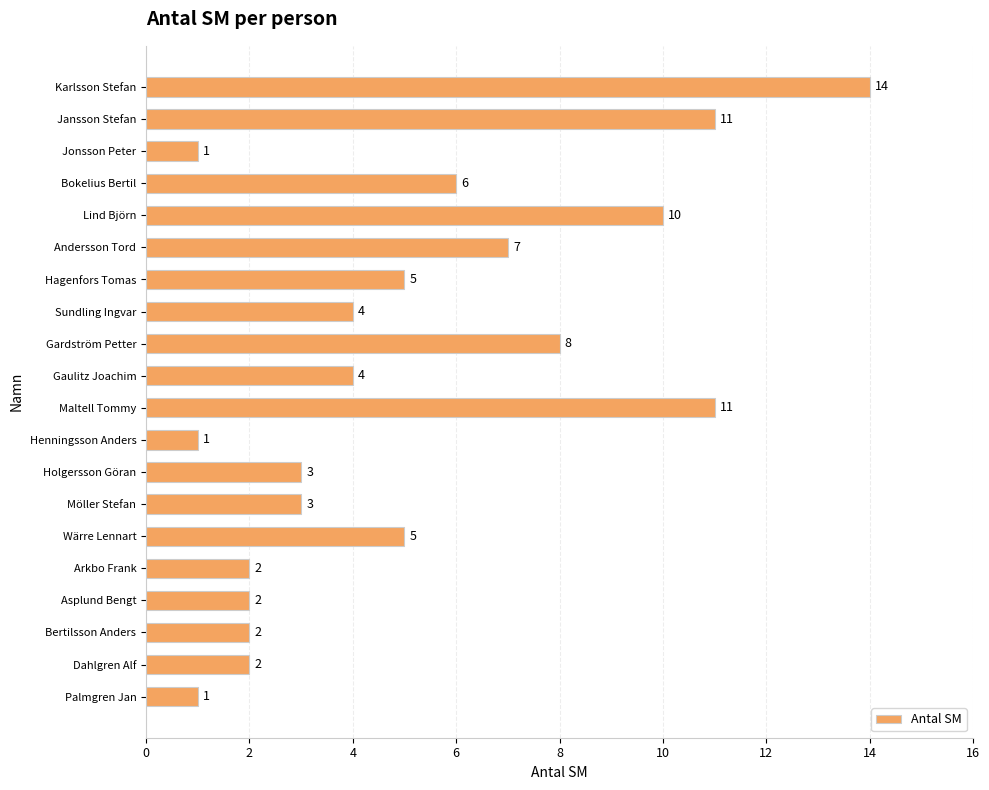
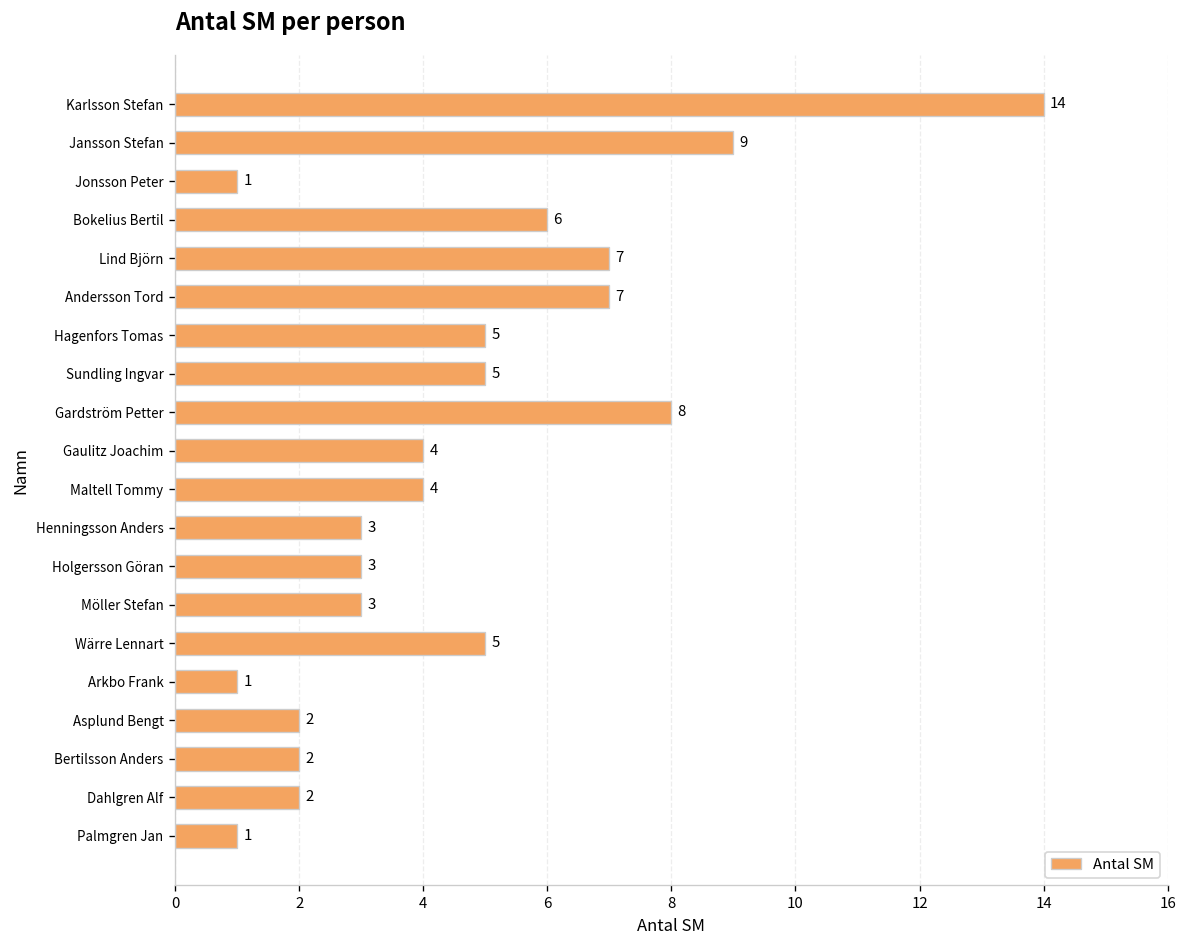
  {
    "Karlsson Stefan": 14,
-   "Jansson Stefan": 11,
+   "Jansson Stefan": 9,
    "Jonsson Peter": 1,
    "Bokelius Bertil": 6,
-   "Lind Björn": 10,
+   "Lind Björn": 7,
    "Andersson Tord": 7,
    "Hagenfors Tomas": 5,
-   "Sundling Ingvar": 4,
+   "Sundling Ingvar": 5,
    "Gardström Petter": 8,
    "Gaulitz Joachim": 4,
-   "Maltell Tommy": 11,
-   "Henningsson Anders": 1,
+   "Maltell Tommy": 4,
+   "Henningsson Anders": 3,
    "Holgersson Göran": 3,
    "Möller Stefan": 3,
    "Wärre Lennart": 5,
-   "Arkbo Frank": 2,
+   "Arkbo Frank": 1,
    "Asplund Bengt": 2,
    "Bertilsson Anders": 2,
    "Dahlgren Alf": 2,
    "Palmgren Jan": 1
  }
